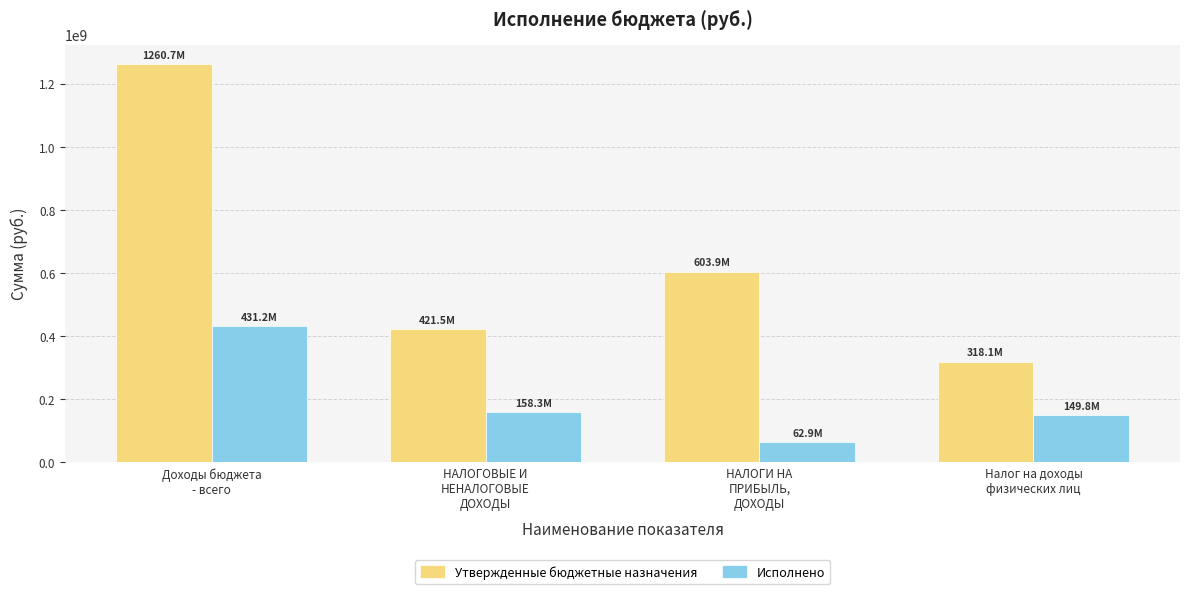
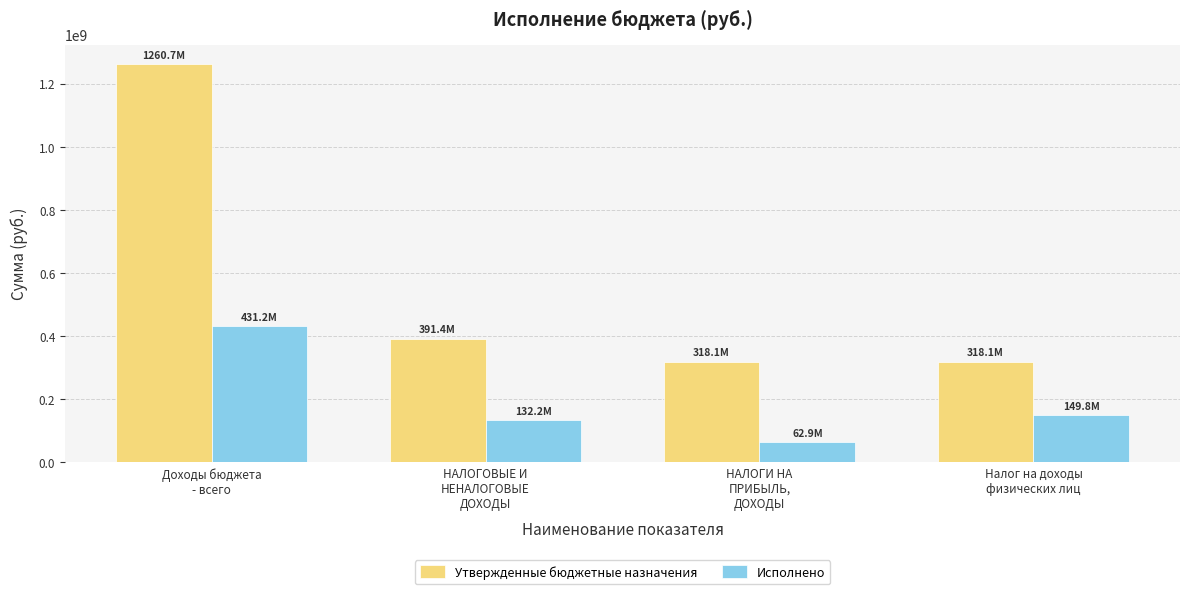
  {
    "Утвержденные бюджетные назначения": {
      "Доходы бюджета - всего": "1260.7M",
-     "НАЛОГОВЫЕ И НЕНАЛОГОВЫЕ ДОХОДЫ": "421.5M",
-     "НАЛОГИ НА ПРИБЫЛЬ, ДОХОДЫ": "603.9M",
+     "НАЛОГОВЫЕ И НЕНАЛОГОВЫЕ ДОХОДЫ": "391.4M",
+     "НАЛОГИ НА ПРИБЫЛЬ, ДОХОДЫ": "318.1M",
      "Налог на доходы физических лиц": "318.1M"
    },
    "Исполнено": {
      "Доходы бюджета - всего": "431.2M",
-     "НАЛОГОВЫЕ И НЕНАЛОГОВЫЕ ДОХОДЫ": "158.3M",
+     "НАЛОГОВЫЕ И НЕНАЛОГОВЫЕ ДОХОДЫ": "132.2M",
      "НАЛОГИ НА ПРИБЫЛЬ, ДОХОДЫ": "62.9M",
      "Налог на доходы физических лиц": "149.8M"
    }
  }
